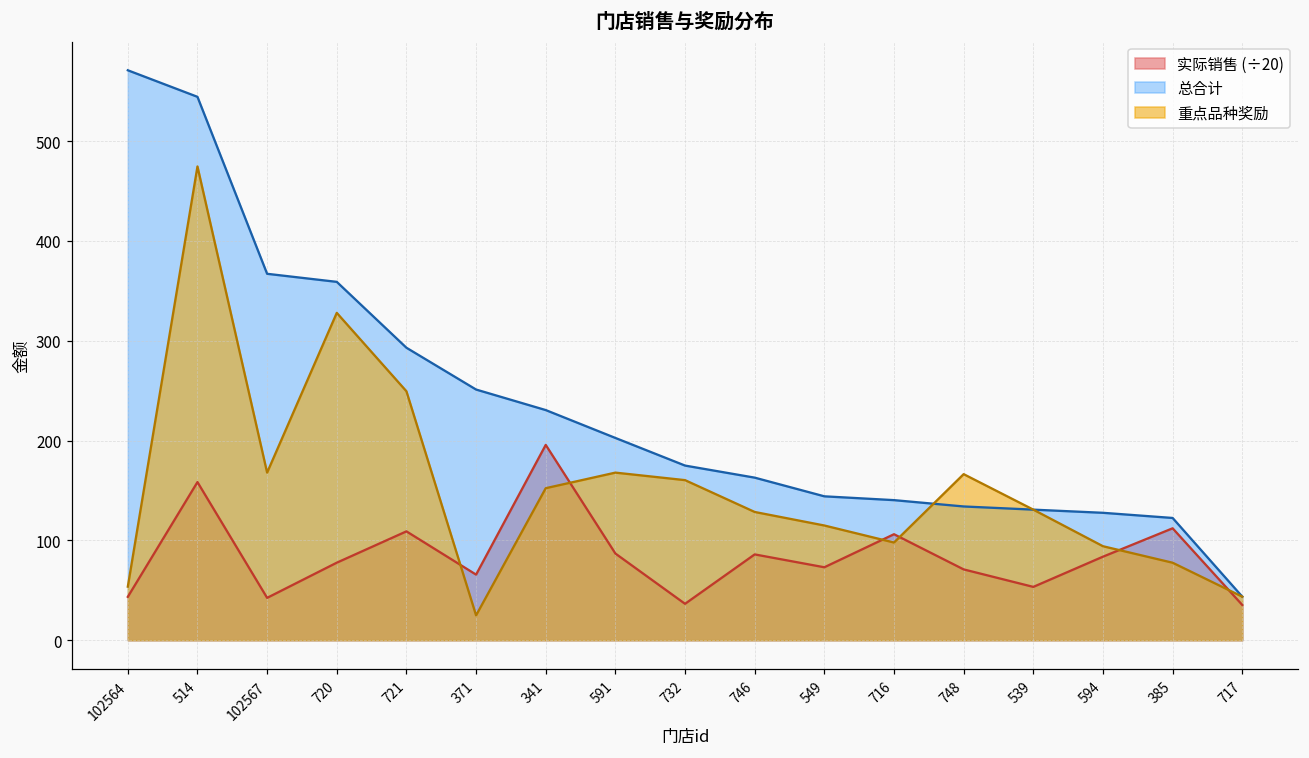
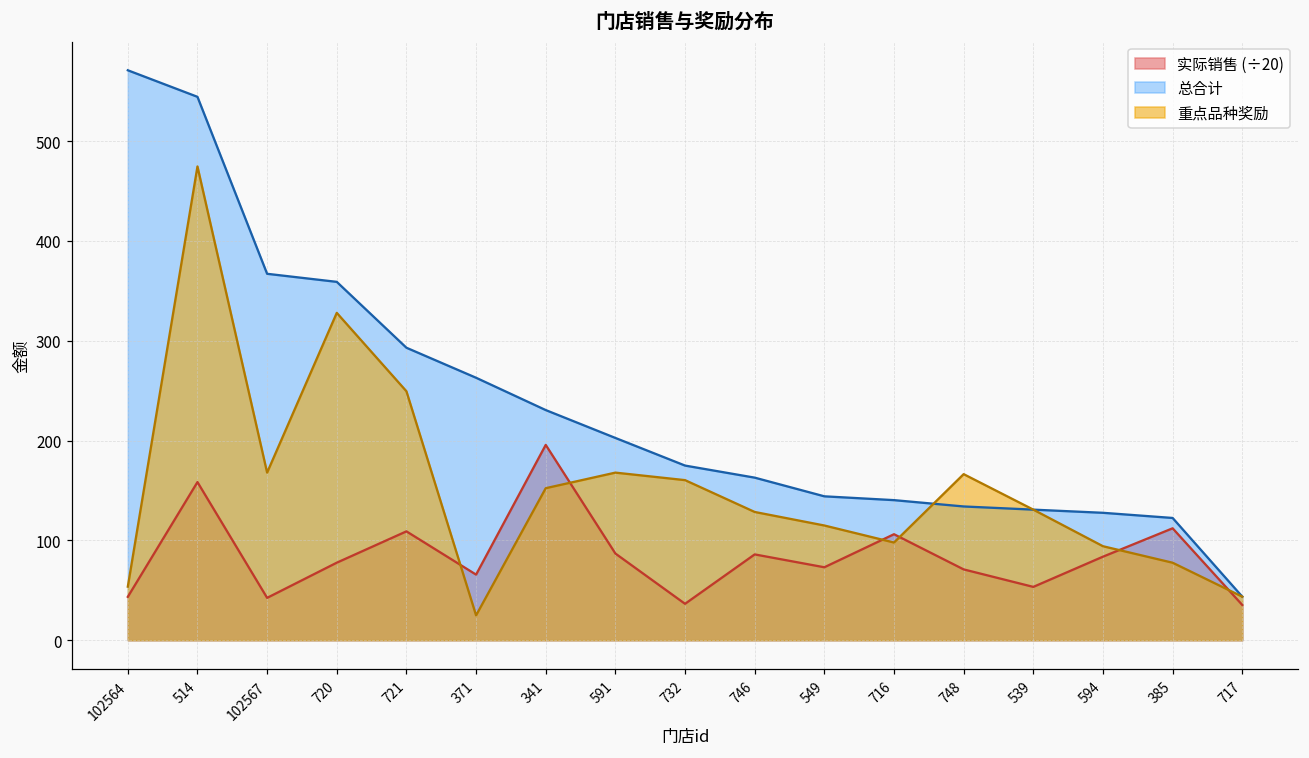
  {
    "实际销售 (÷20)": {
      "102564": 40,
      "514": 160,
      "102567": 40,
      "720": 80,
      "721": 110,
      "371": 70,
      "341": 200,
      "591": 90,
      "732": 40,
      "746": 90,
      "549": 70,
      "716": 110,
      "748": 70,
      "539": 50,
      "594": 80,
      "385": 110,
      "717": 40
    },
    "总合计": {
      "102564": 570,
      "514": 540,
      "102567": 370,
      "720": 360,
      "721": 290,
-     "371": 250,
+     "371": 260,
      "341": 230,
      "591": 200,
      "732": 170,
      "746": 160,
      "549": 140,
      "716": 140,
      "748": 130,
      "594": 130,
      "385": 120
    },
    "重点品种奖励": {
      "102564": 50,
      "514": 470,
      "102567": 170,
      "720": 330,
      "721": 250,
      "371": 20,
      "341": 150,
      "591": 170,
      "732": 160,
      "746": 130,
      "549": 110,
      "716": 100,
      "748": 170,
      "594": 90,
      "385": 80
    }
  }
